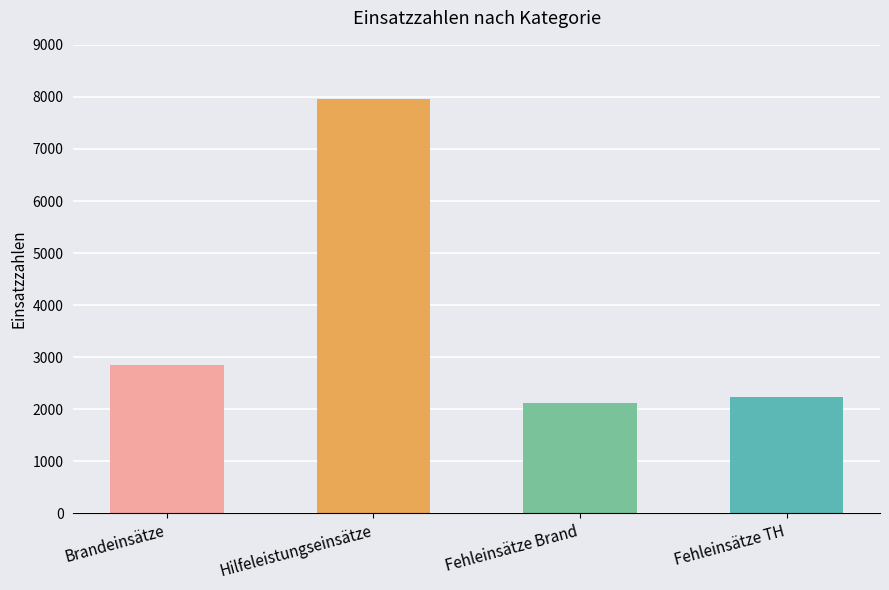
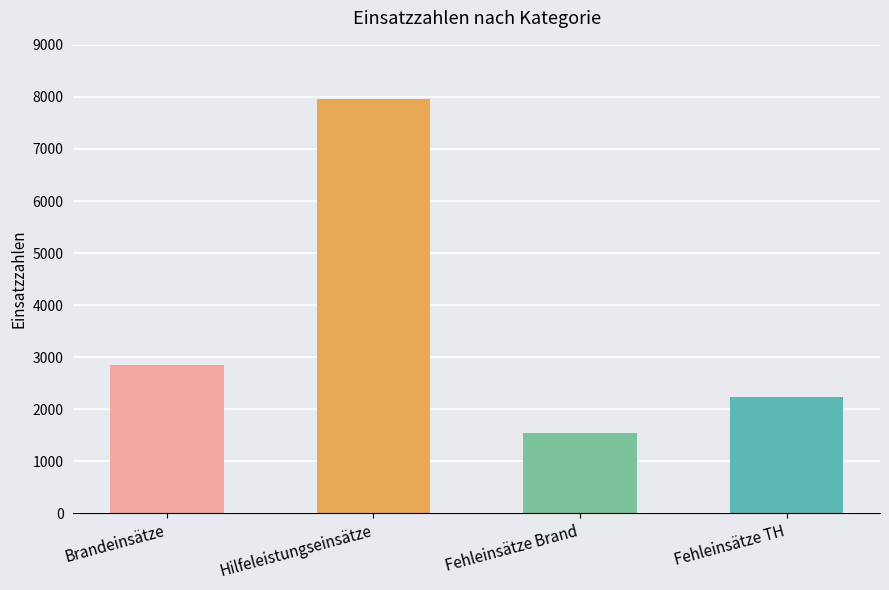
  {
    "Brandeinsätze": 2900,
    "Hilfeleistungseinsätze": 8000,
-   "Fehleinsätze Brand": 2100,
+   "Fehleinsätze Brand": 1500,
    "Fehleinsätze TH": 2200
  }
